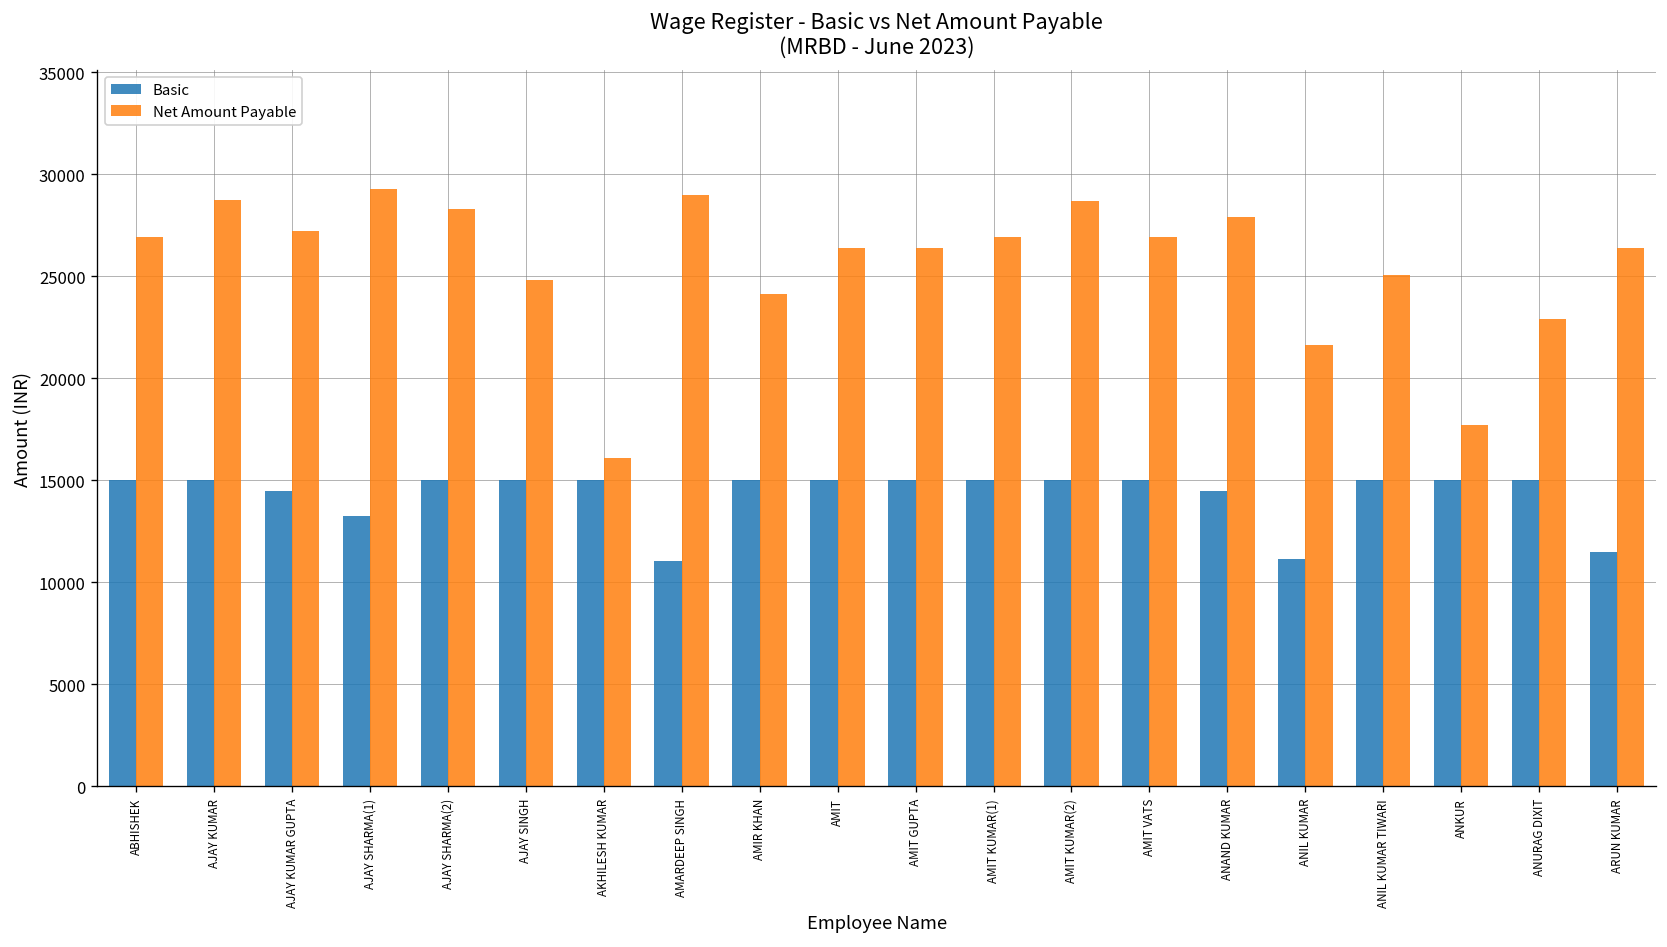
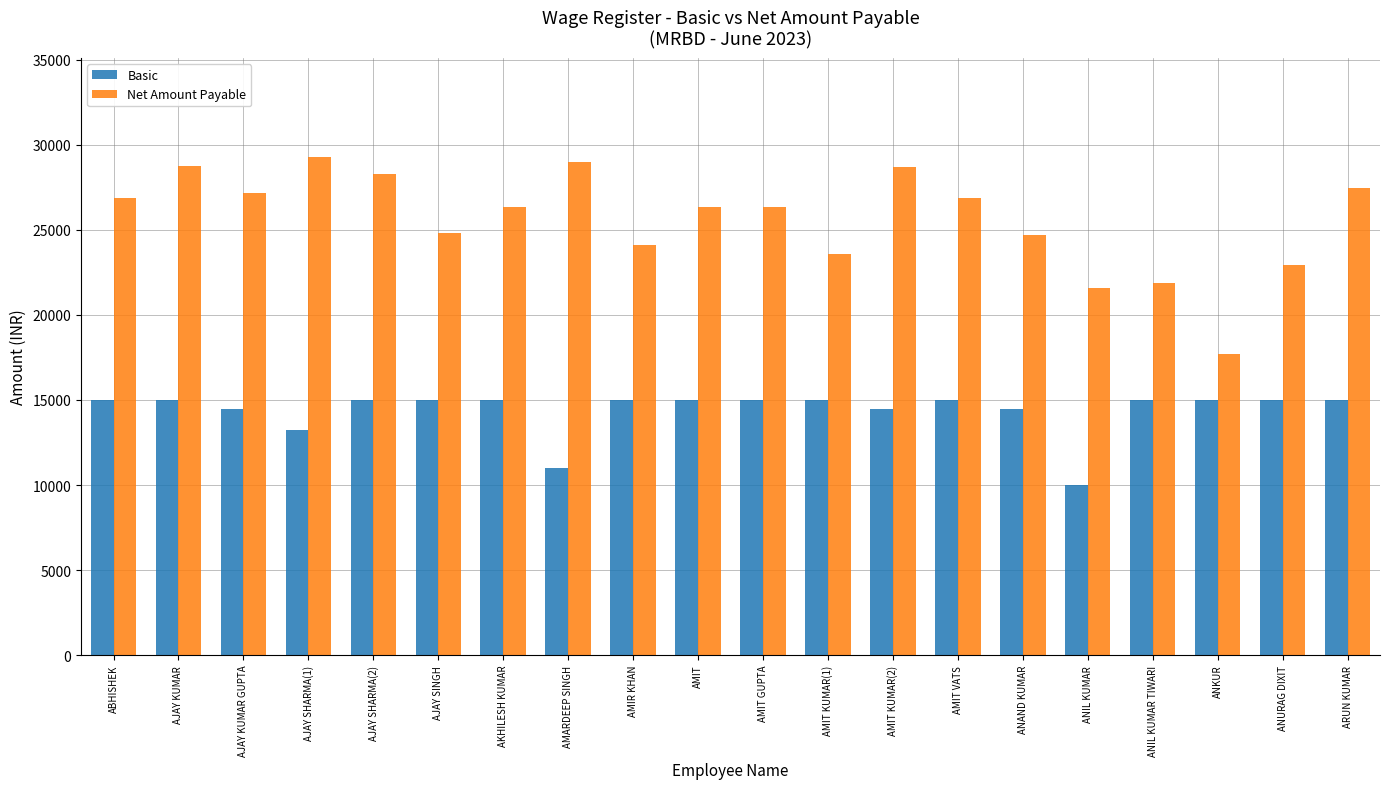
  {
    "Basic": {
      "ABHISHEK": 15000,
      "AJAY KUMAR": 15000,
      "AJAY KUMAR GUPTA": 14500,
      "AJAY SHARMA(1)": 13200,
      "AJAY SHARMA(2)": 15000,
      "AJAY SINGH": 15000,
      "AKHILESH KUMAR": 15000,
      "AMARDEEP SINGH": 11000,
      "AMIR KHAN": 15000,
      "AMIT": 15000,
      "AMIT GUPTA": 15000,
      "AMIT KUMAR(1)": 15000,
-     "AMIT KUMAR(2)": 15000,
+     "AMIT KUMAR(2)": 14500,
      "AMIT VATS": 15000,
      "ANAND KUMAR": 14500,
-     "ANIL KUMAR": 11200,
+     "ANIL KUMAR": 10000,
      "ANIL KUMAR TIWARI": 15000,
      "ANKUR": 15000,
      "ANURAG DIXIT": 15000,
-     "ARUN KUMAR": 11500
+     "ARUN KUMAR": 15000
    },
    "Net Amount Payable": {
      "ABHISHEK": 26900,
      "AJAY KUMAR": 28800,
      "AJAY KUMAR GUPTA": 27200,
      "AJAY SHARMA(1)": 29300,
      "AJAY SHARMA(2)": 28300,
      "AJAY SINGH": 24800,
-     "AKHILESH KUMAR": 16100,
+     "AKHILESH KUMAR": 26400,
      "AMARDEEP SINGH": 29000,
      "AMIR KHAN": 24100,
      "AMIT": 26400,
      "AMIT GUPTA": 26400,
-     "AMIT KUMAR(1)": 26900,
+     "AMIT KUMAR(1)": 23600,
      "AMIT KUMAR(2)": 28700,
      "AMIT VATS": 26900,
-     "ANAND KUMAR": 27900,
+     "ANAND KUMAR": 24700,
      "ANIL KUMAR": 21600,
-     "ANIL KUMAR TIWARI": 25000,
+     "ANIL KUMAR TIWARI": 21900,
      "ANKUR": 17700,
      "ANURAG DIXIT": 22900,
-     "ARUN KUMAR": 26400
+     "ARUN KUMAR": 27500
    }
  }
